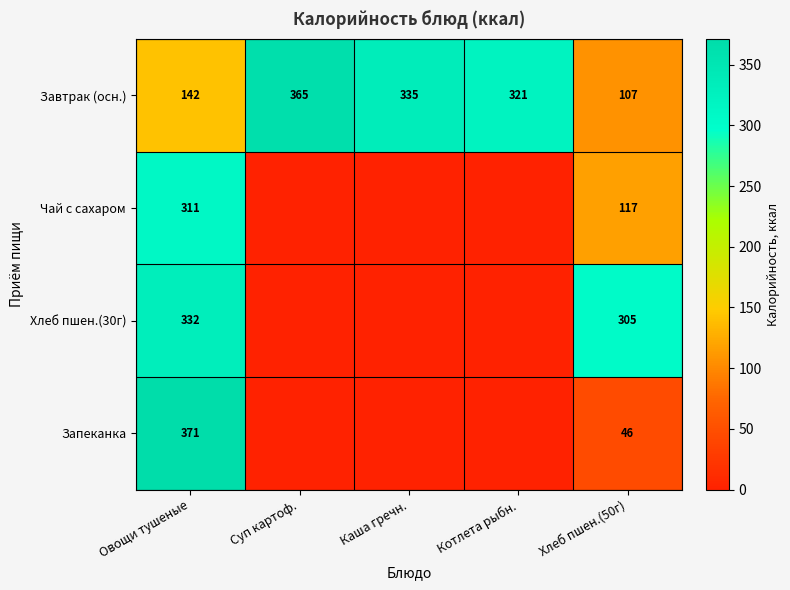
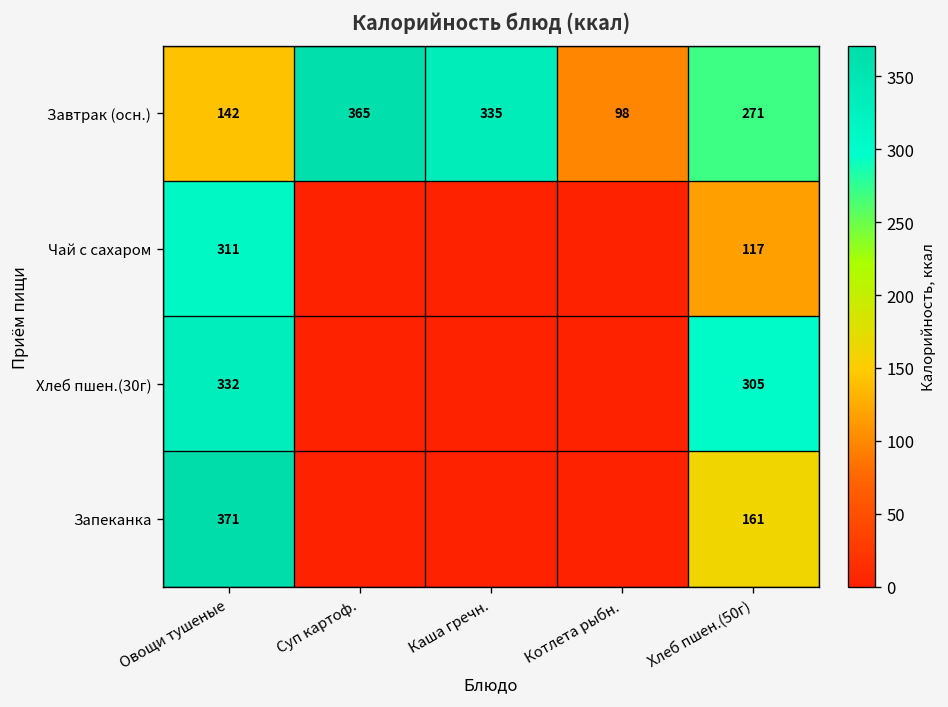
  {
    "Завтрак (осн.)": {
      "Овощи тушеные": 142,
      "Суп картоф.": 365,
      "Каша гречн.": 335,
-     "Котлета рыбн.": 321,
-     "Хлеб пшен.(50г)": 107
+     "Котлета рыбн.": 98,
+     "Хлеб пшен.(50г)": 271
    },
    "Чай с сахаром": {
      "Овощи тушеные": 311,
      "Хлеб пшен.(50г)": 117
    },
    "Хлеб пшен.(30г)": {
      "Овощи тушеные": 332,
      "Хлеб пшен.(50г)": 305
    },
    "Запеканка": {
      "Овощи тушеные": 371,
-     "Хлеб пшен.(50г)": 46
+     "Хлеб пшен.(50г)": 161
    }
  }
